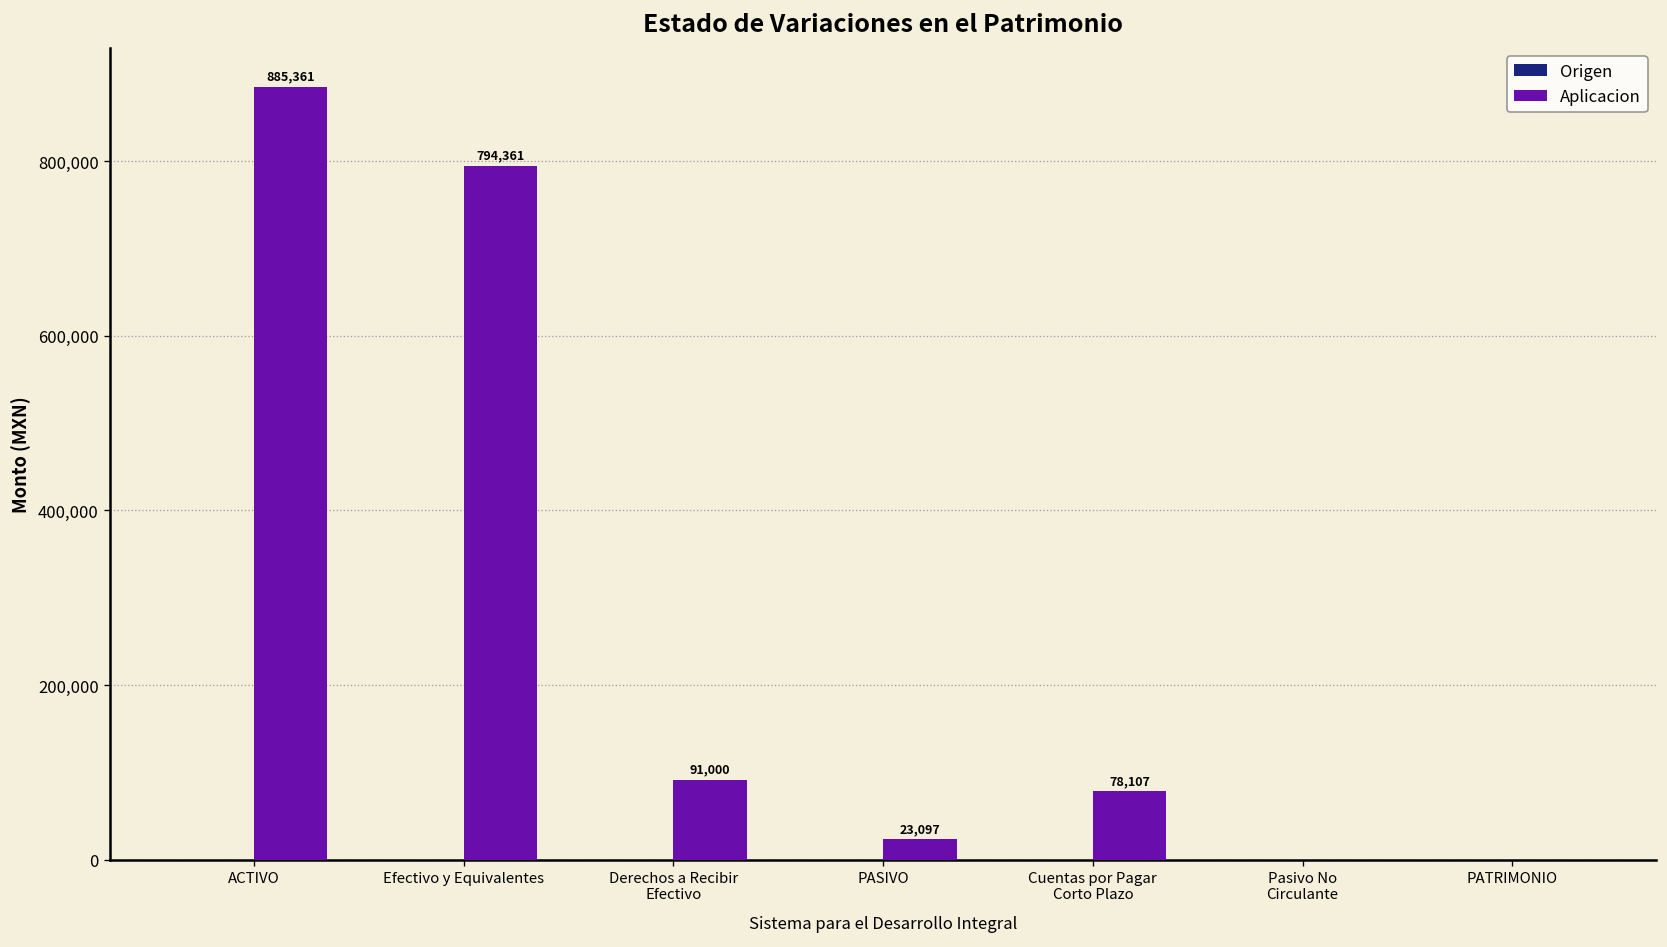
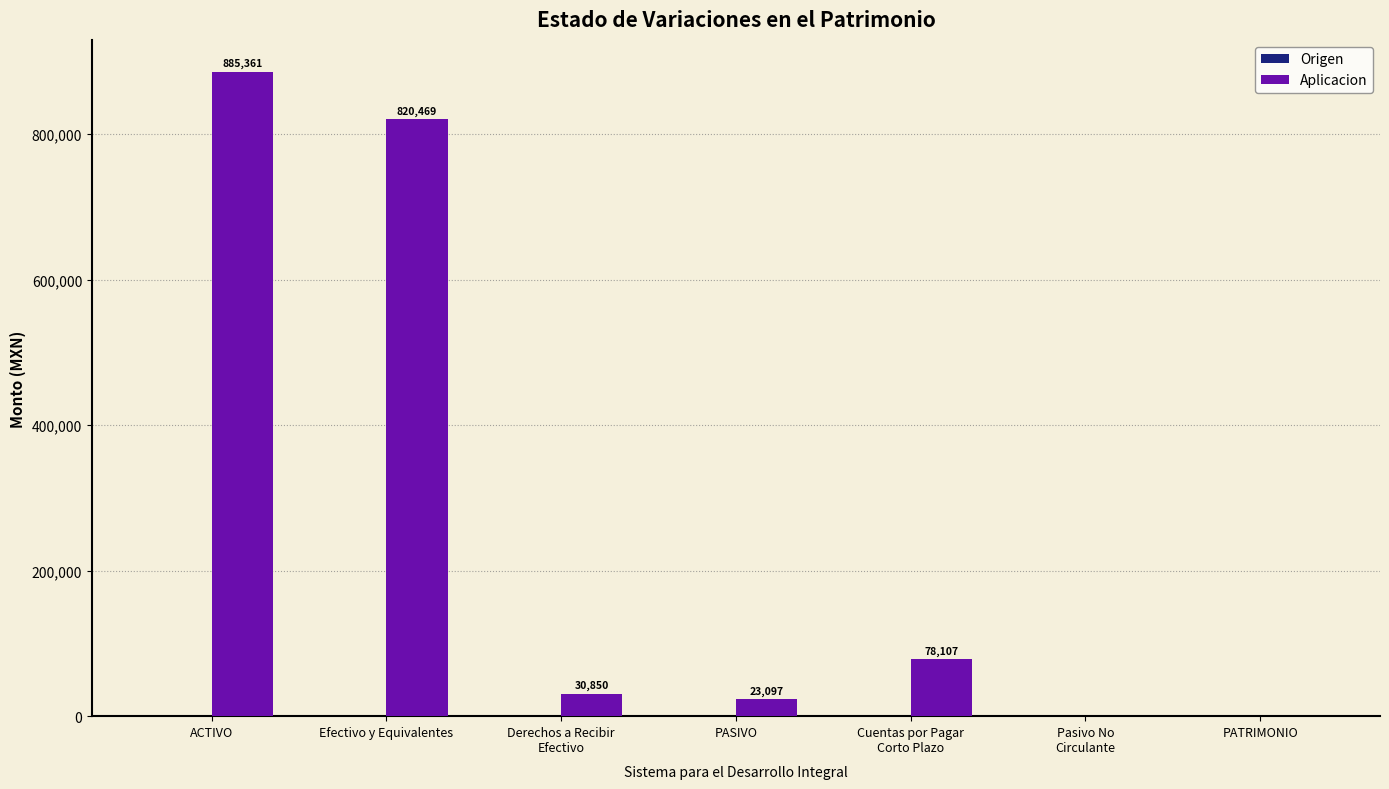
  {
    "Origen": {
      "ACTIVO": "0",
      "Efectivo y Equivalentes": "0",
      "Derechos a Recibir Efectivo": "0",
      "PASIVO": "0",
      "Cuentas por Pagar Corto Plazo": "0",
      "Pasivo No Circulante": "0",
      "PATRIMONIO": "0"
    },
    "Aplicacion": {
      "ACTIVO": "885,361",
-     "Efectivo y Equivalentes": "794,361",
-     "Derechos a Recibir Efectivo": "91,000",
+     "Efectivo y Equivalentes": "820,469",
+     "Derechos a Recibir Efectivo": "30,850",
      "PASIVO": "23,097",
      "Cuentas por Pagar Corto Plazo": "78,107"
    }
  }
